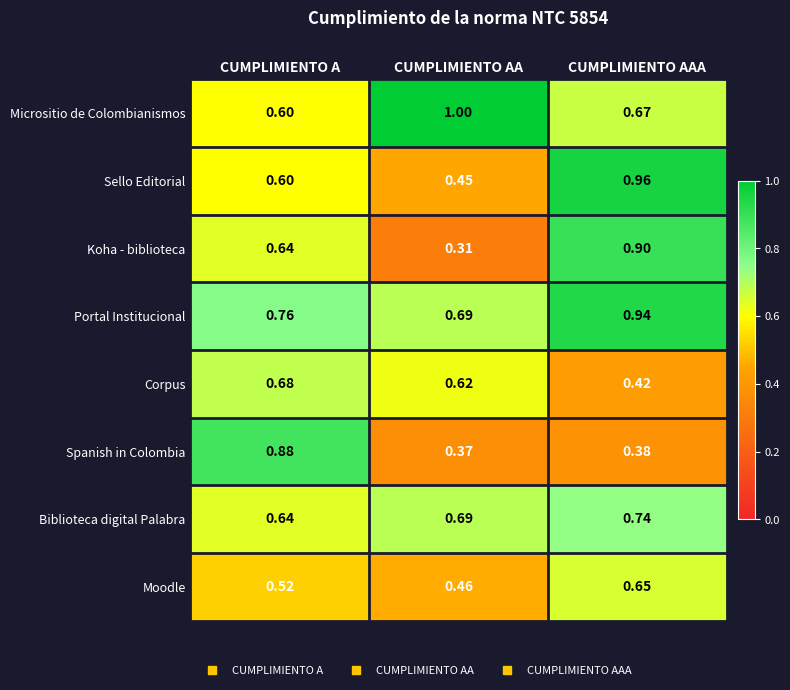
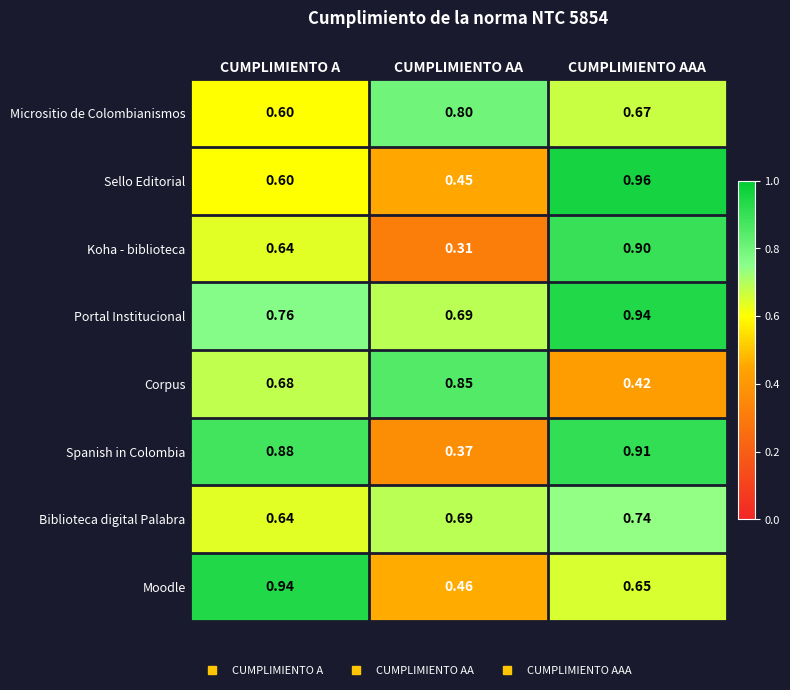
  {
    "Micrositio de Colombianismos": {
      "CUMPLIMIENTO A": 0.60,
-     "CUMPLIMIENTO AA": 1.00,
+     "CUMPLIMIENTO AA": 0.80,
      "CUMPLIMIENTO AAA": 0.67
    },
    "Sello Editorial": {
      "CUMPLIMIENTO A": 0.60,
      "CUMPLIMIENTO AA": 0.45,
      "CUMPLIMIENTO AAA": 0.96
    },
    "Koha - biblioteca": {
      "CUMPLIMIENTO A": 0.64,
      "CUMPLIMIENTO AA": 0.31,
      "CUMPLIMIENTO AAA": 0.90
    },
    "Portal Institucional": {
      "CUMPLIMIENTO A": 0.76,
      "CUMPLIMIENTO AA": 0.69,
      "CUMPLIMIENTO AAA": 0.94
    },
    "Corpus": {
      "CUMPLIMIENTO A": 0.68,
-     "CUMPLIMIENTO AA": 0.62,
+     "CUMPLIMIENTO AA": 0.85,
      "CUMPLIMIENTO AAA": 0.42
    },
    "Spanish in Colombia": {
      "CUMPLIMIENTO A": 0.88,
      "CUMPLIMIENTO AA": 0.37,
-     "CUMPLIMIENTO AAA": 0.38
+     "CUMPLIMIENTO AAA": 0.91
    },
    "Biblioteca digital Palabra": {
      "CUMPLIMIENTO A": 0.64,
      "CUMPLIMIENTO AA": 0.69,
      "CUMPLIMIENTO AAA": 0.74
    },
    "Moodle": {
-     "CUMPLIMIENTO A": 0.52,
+     "CUMPLIMIENTO A": 0.94,
      "CUMPLIMIENTO AA": 0.46,
      "CUMPLIMIENTO AAA": 0.65
    }
  }
